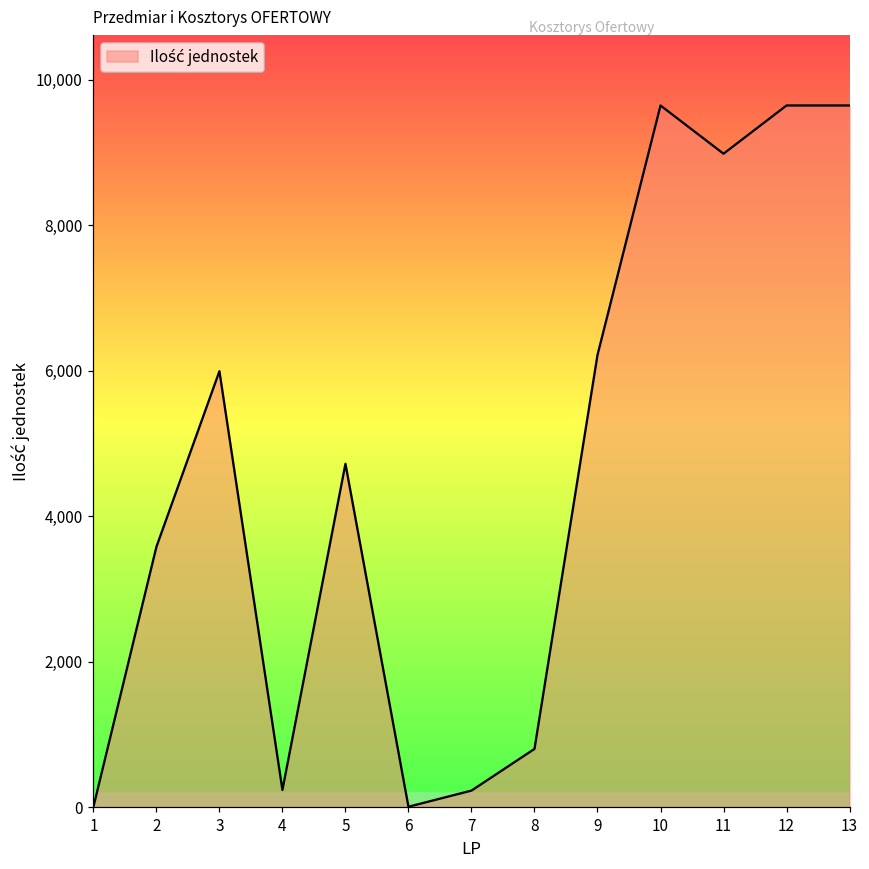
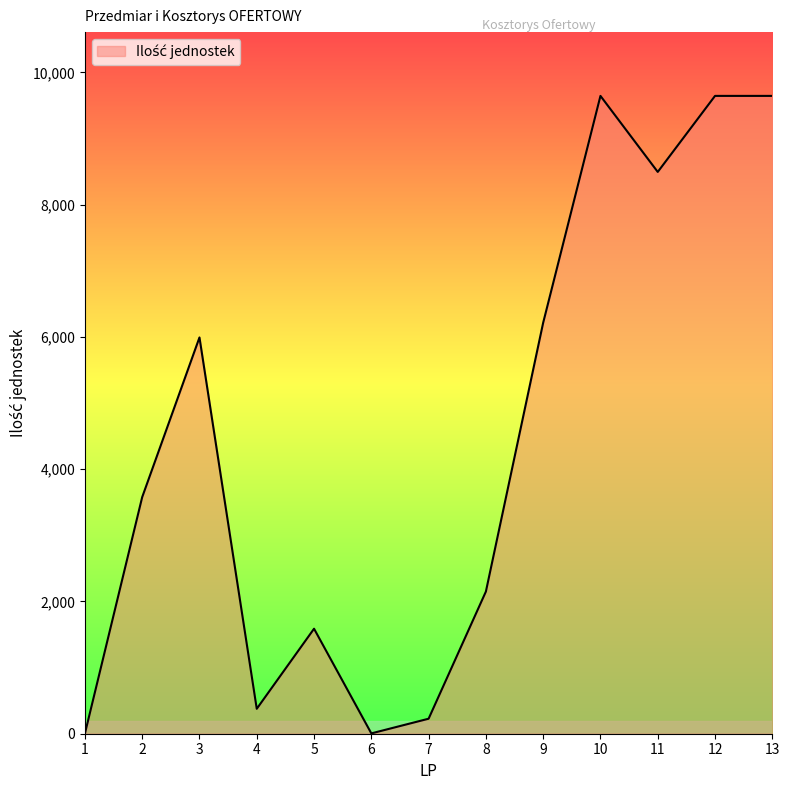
  {
    "2": "3,600",
    "3": "6,000",
-   "4": "200",
-   "5": "4,700",
+   "4": "400",
+   "5": "1,600",
    "7": "200",
-   "8": "800",
+   "8": "2,200",
    "9": "6,200",
    "10": "9,600",
-   "11": "9,000",
+   "11": "8,500",
    "12": "9,600",
    "13": "9,600"
  }
